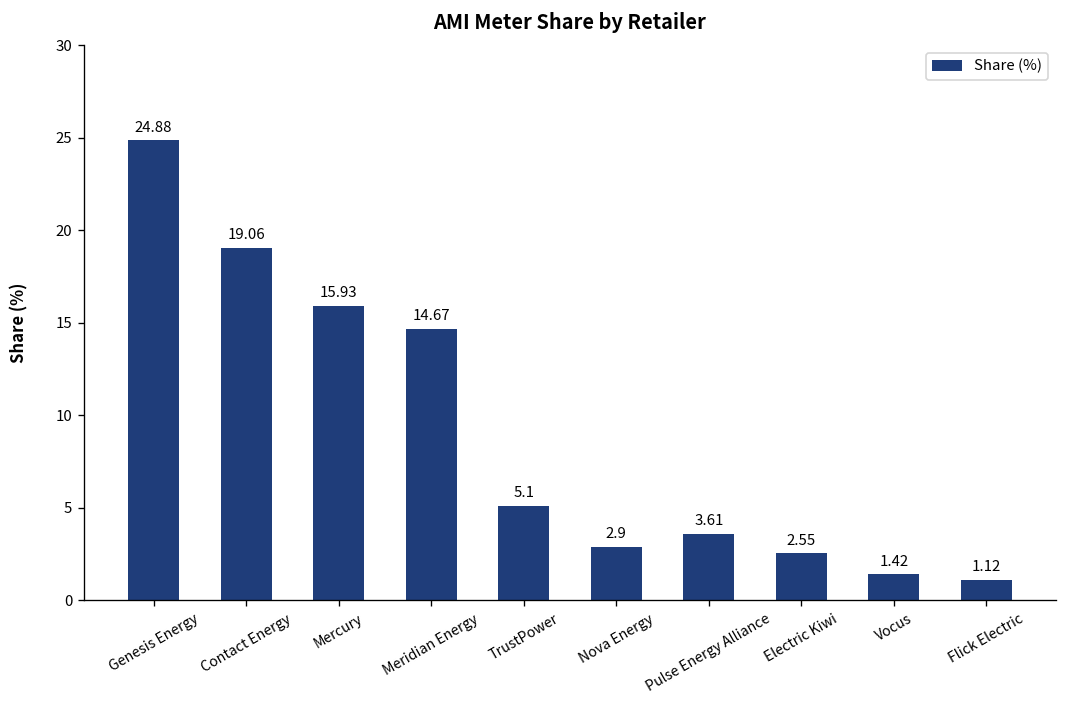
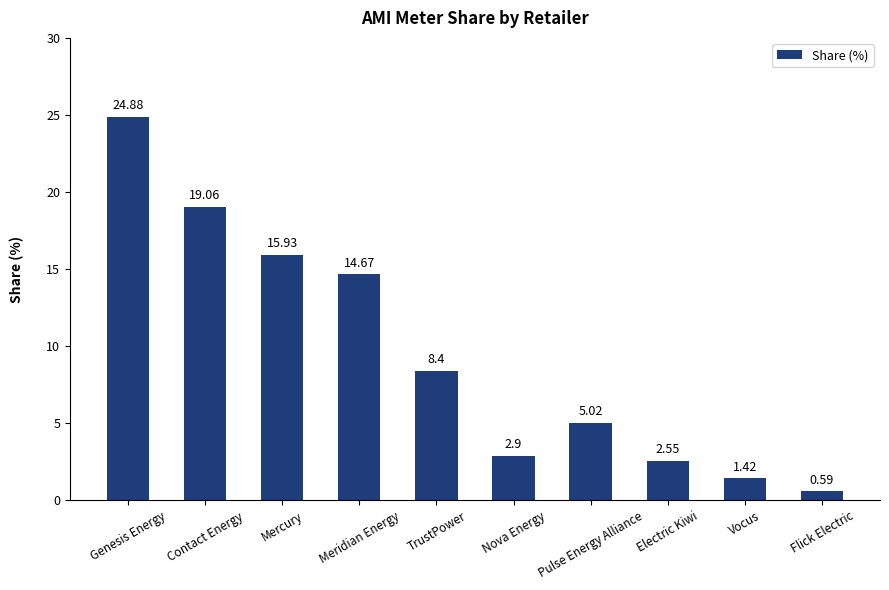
  {
    "Genesis Energy": 24.88,
    "Contact Energy": 19.06,
    "Mercury": 15.93,
    "Meridian Energy": 14.67,
-   "TrustPower": 5.1,
+   "TrustPower": 8.4,
    "Nova Energy": 2.9,
-   "Pulse Energy Alliance": 3.61,
+   "Pulse Energy Alliance": 5.02,
    "Electric Kiwi": 2.55,
    "Vocus": 1.42,
-   "Flick Electric": 1.12
+   "Flick Electric": 0.59
  }
